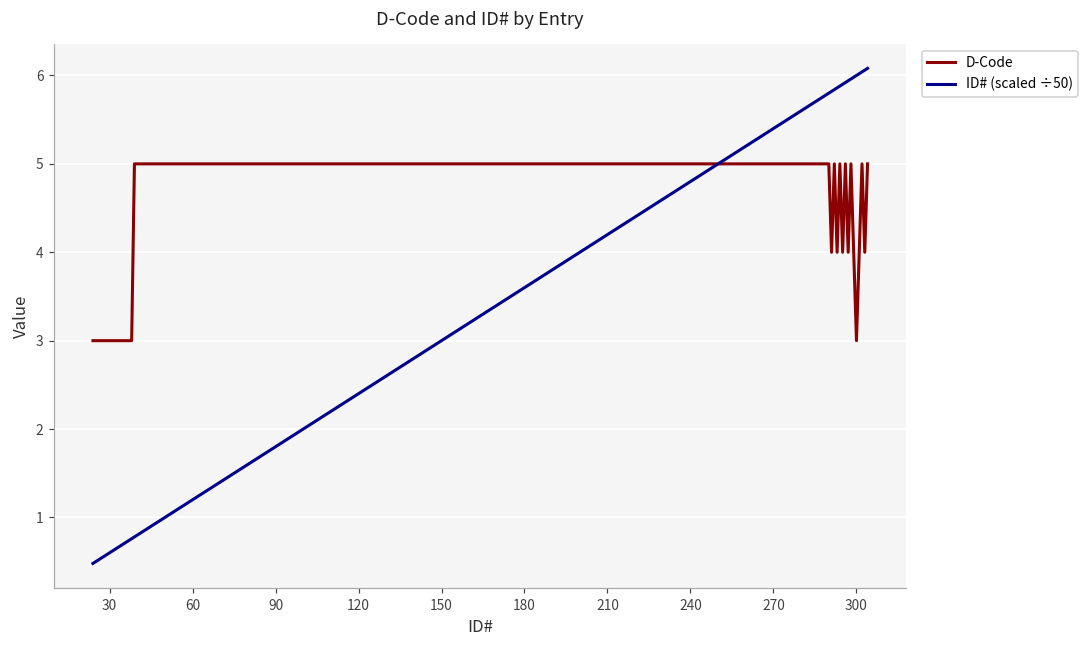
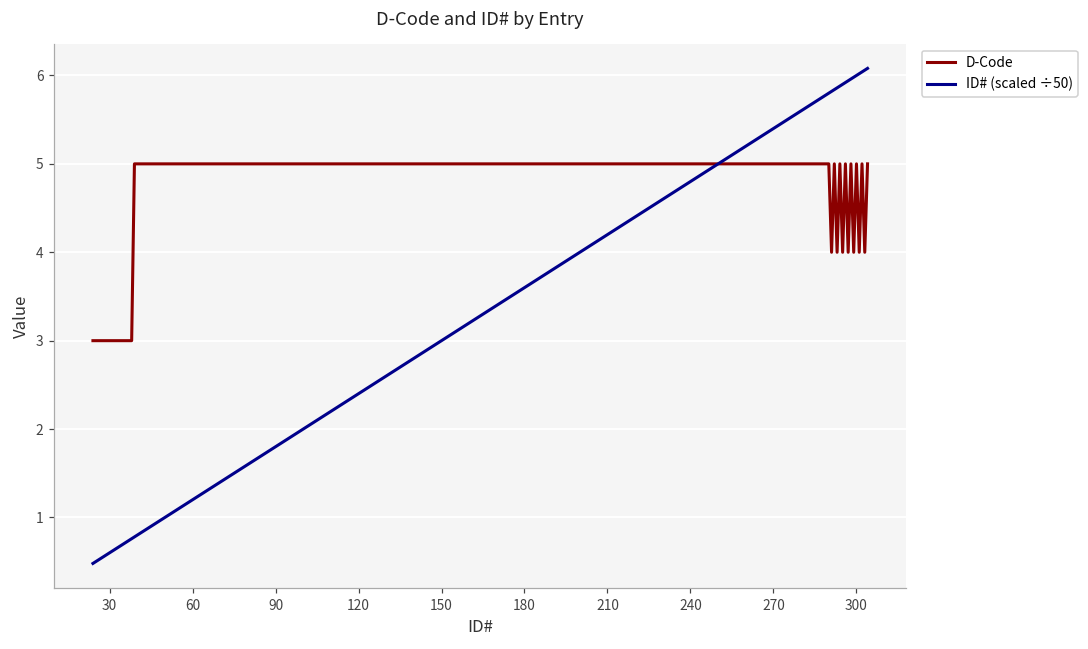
  {
    "D-Code": {
      "30": 3,
-     "300": 3
+     "300": 5
    },
    "ID# (scaled ÷50)": {
      "30": 0.6,
      "300": 6
    }
  }
